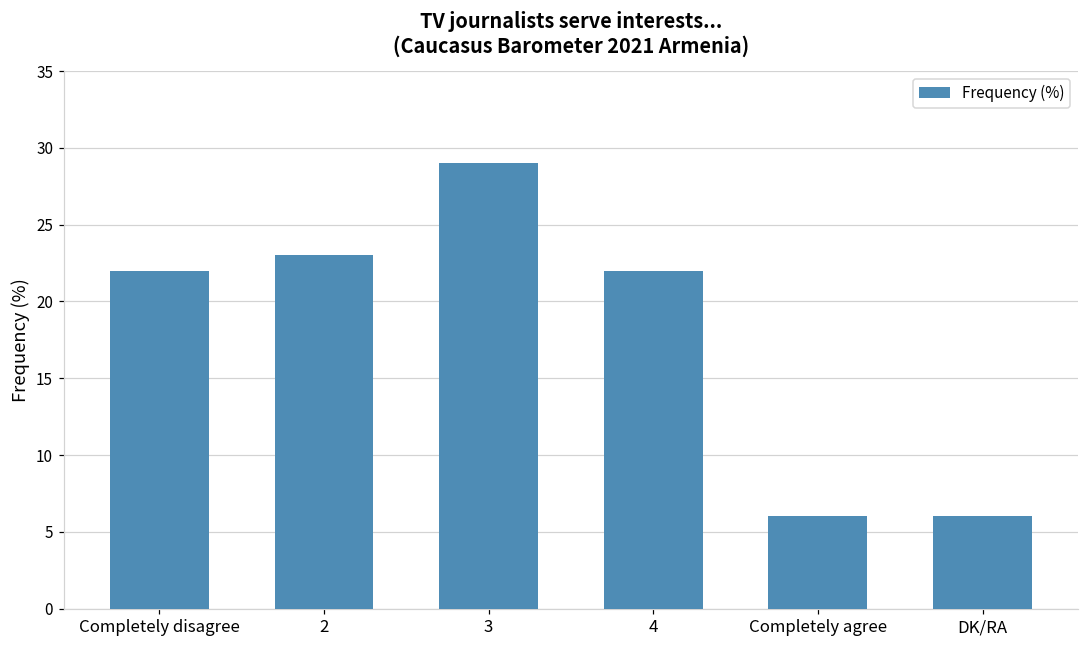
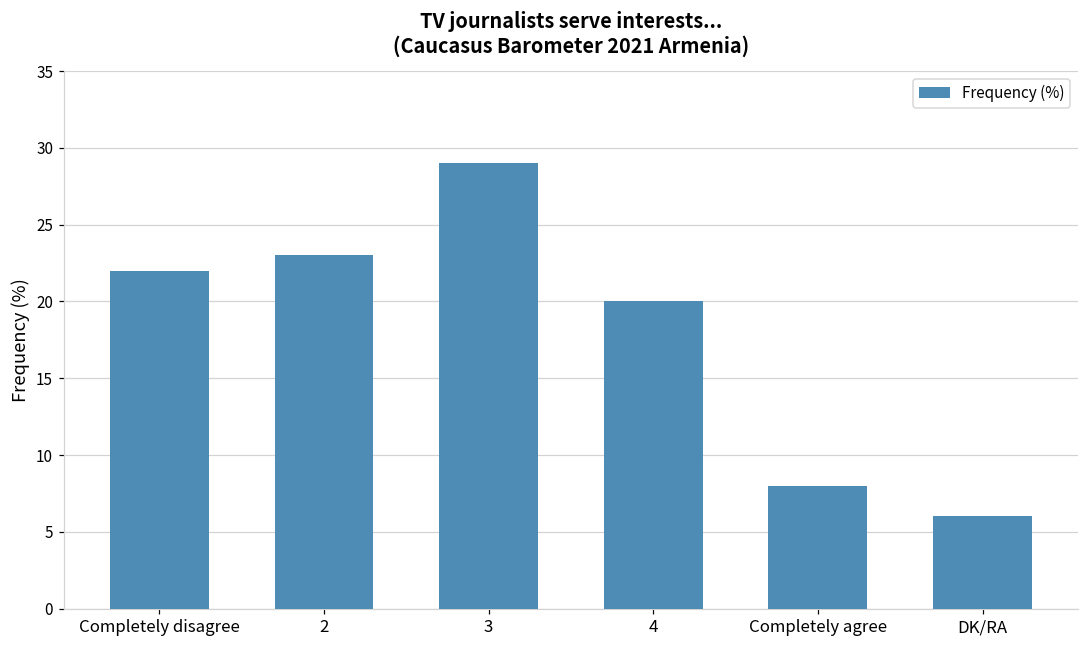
  {
    "Completely disagree": 22,
    "2": 23,
    "3": 29,
-   "4": 22,
-   "Completely agree": 6,
+   "4": 20,
+   "Completely agree": 8,
    "DK/RA": 6
  }
